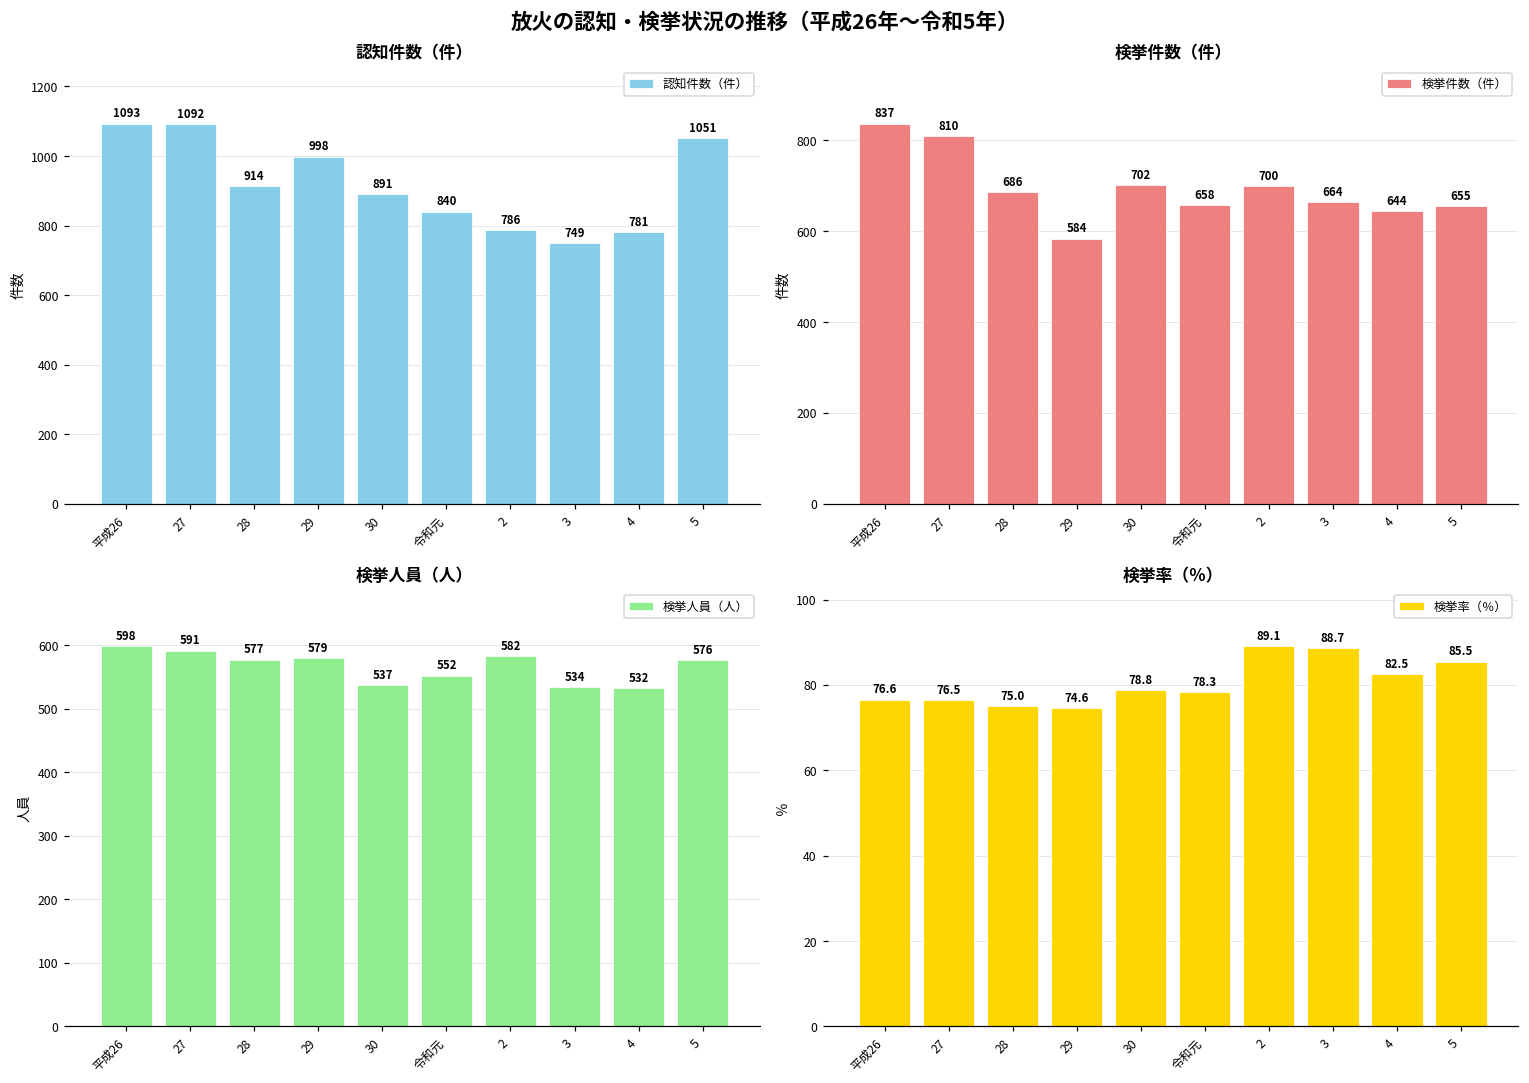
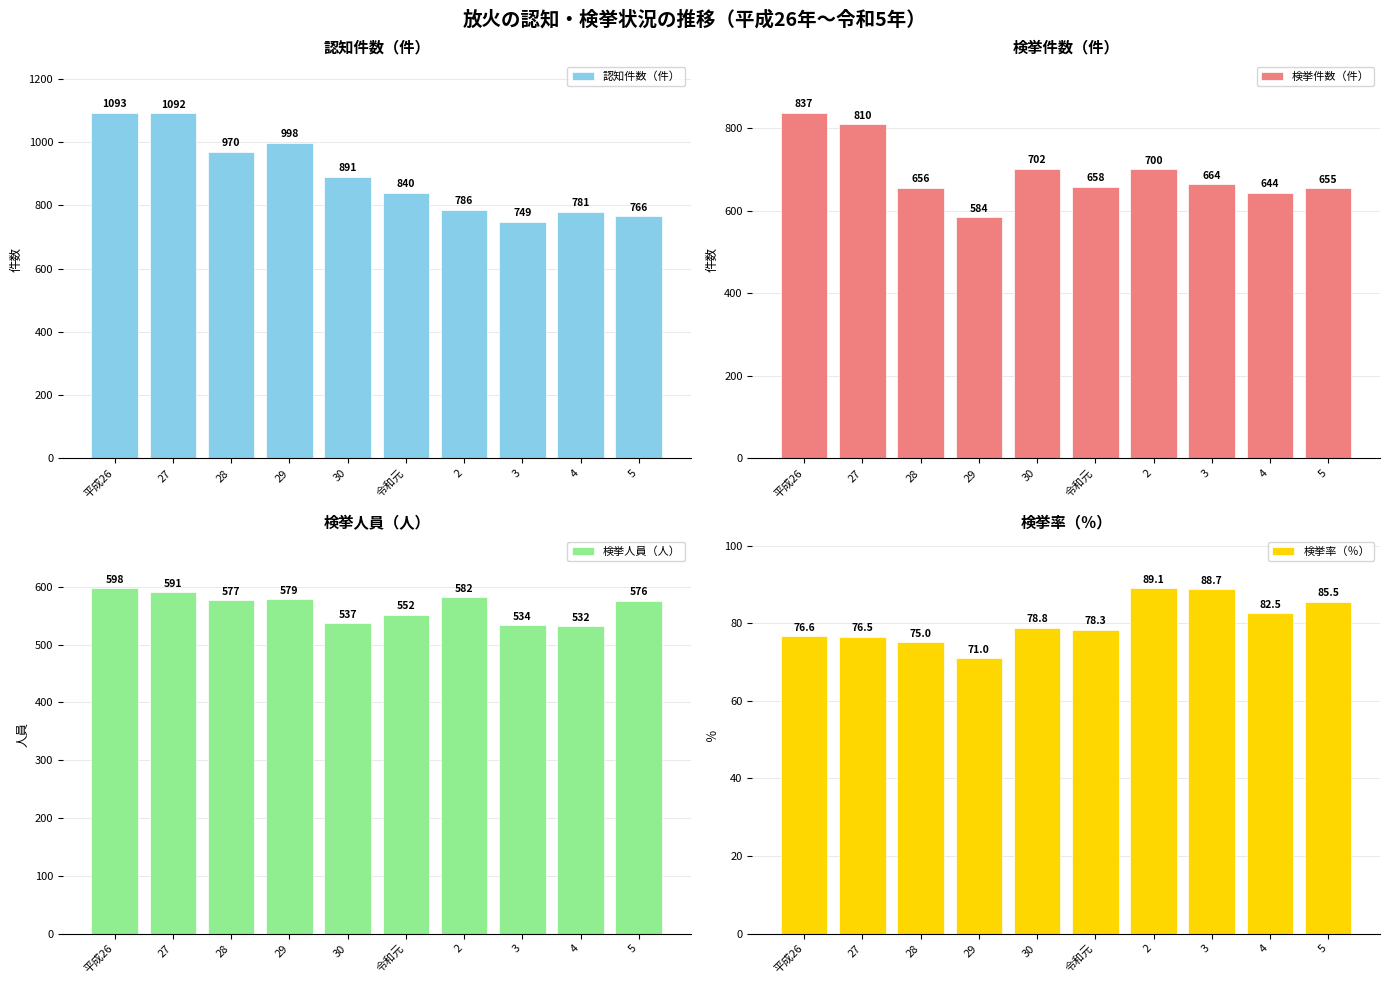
  {
    "認知件数（件）": {
      "平成26": 1093,
      "27": 1092,
-     "28": 914,
+     "28": 970,
      "29": 998,
      "30": 891,
      "令和元": 840,
      "2": 786,
      "3": 749,
      "4": 781,
-     "5": 1051
+     "5": 766
    },
    "検挙件数（件）": {
      "平成26": 837,
      "27": 810,
-     "28": 686,
+     "28": 656,
      "29": 584,
      "30": 702,
      "令和元": 658,
      "2": 700,
      "3": 664,
      "4": 644,
      "5": 655
    },
    "検挙人員（人）": {
      "平成26": 598,
      "27": 591,
      "28": 577,
      "29": 579,
      "30": 537,
      "令和元": 552,
      "2": 582,
      "3": 534,
      "4": 532,
      "5": 576
    },
    "検挙率（％）": {
      "平成26": 76.6,
      "27": 76.5,
      "28": 75.0,
-     "29": 74.6,
+     "29": 71.0,
      "30": 78.8,
      "令和元": 78.3,
      "2": 89.1,
      "3": 88.7,
      "4": 82.5,
      "5": 85.5
    }
  }
